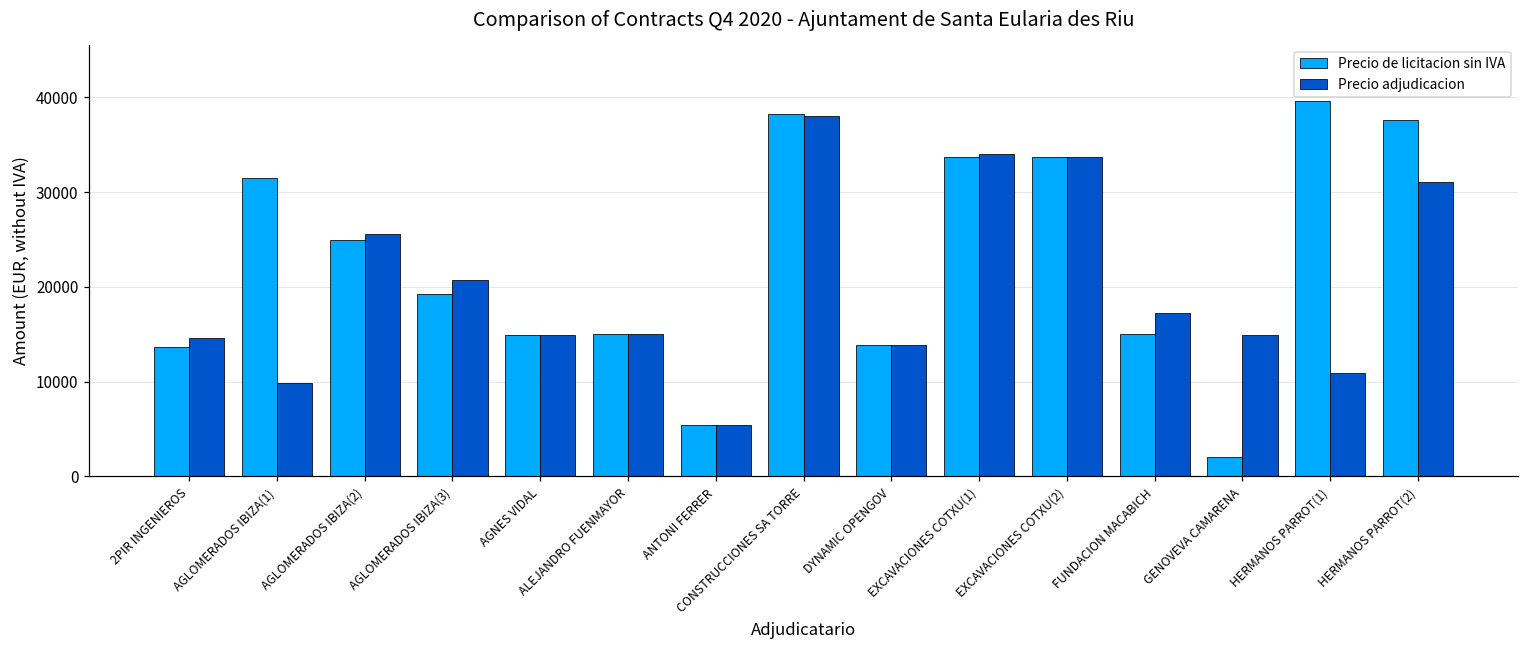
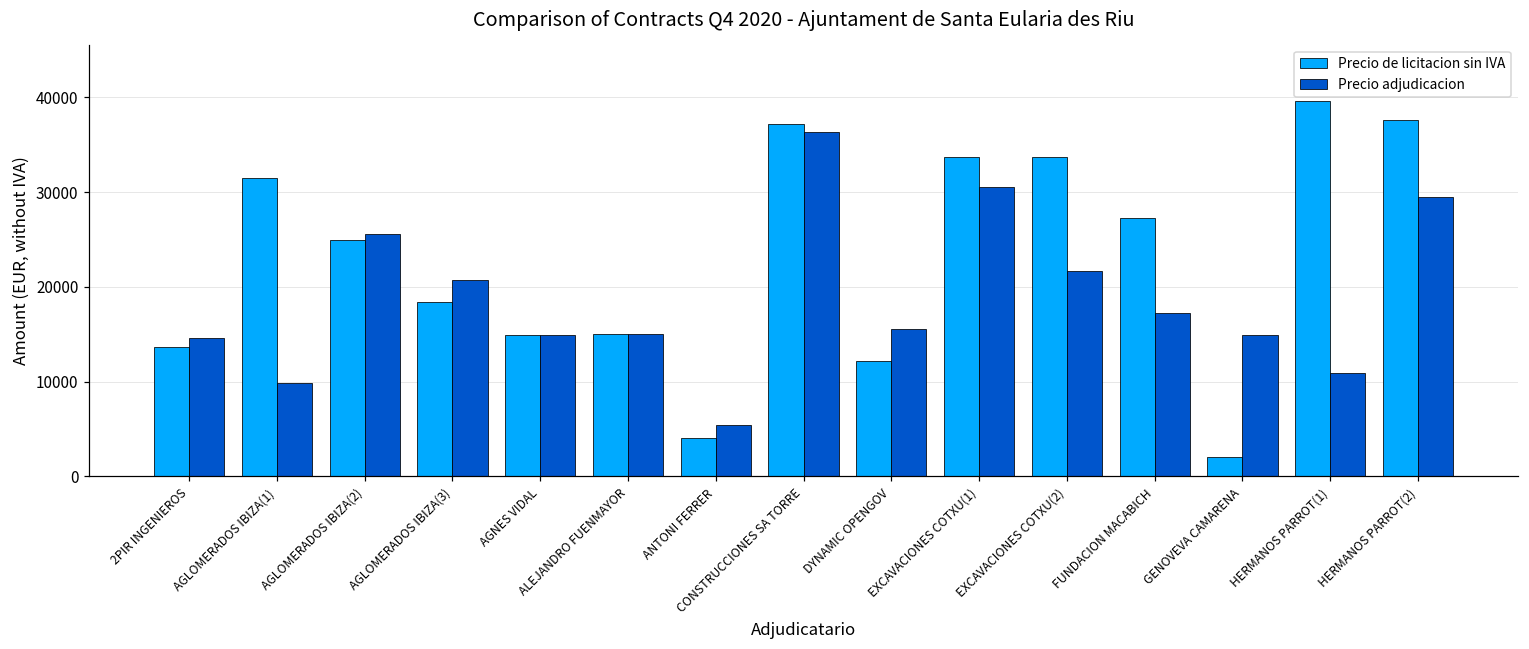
  {
    "Precio de licitacion sin IVA": {
      "2PIR INGENIEROS": 14000,
      "AGLOMERADOS IBIZA(1)": 31000,
      "AGLOMERADOS IBIZA(2)": 25000,
-     "AGLOMERADOS IBIZA(3)": 19000,
+     "AGLOMERADOS IBIZA(3)": 18000,
      "AGNES VIDAL": 15000,
      "ALEJANDRO FUENMAYOR": 15000,
-     "ANTONI FERRER": 5000,
-     "CONSTRUCCIONES SA TORRE": 38000,
-     "DYNAMIC OPENGOV": 14000,
+     "ANTONI FERRER": 4000,
+     "CONSTRUCCIONES SA TORRE": 37000,
+     "DYNAMIC OPENGOV": 12000,
      "EXCAVACIONES COTXU(1)": 34000,
      "EXCAVACIONES COTXU(2)": 34000,
-     "FUNDACION MACABICH": 15000,
+     "FUNDACION MACABICH": 27000,
      "GENOVEVA CAMARENA": 2000,
      "HERMANOS PARROT(1)": 40000,
      "HERMANOS PARROT(2)": 38000
    },
    "Precio adjudicacion": {
      "2PIR INGENIEROS": 15000,
      "AGLOMERADOS IBIZA(1)": 10000,
      "AGLOMERADOS IBIZA(2)": 26000,
      "AGLOMERADOS IBIZA(3)": 21000,
      "AGNES VIDAL": 15000,
      "ALEJANDRO FUENMAYOR": 15000,
      "ANTONI FERRER": 5000,
-     "CONSTRUCCIONES SA TORRE": 38000,
-     "DYNAMIC OPENGOV": 14000,
-     "EXCAVACIONES COTXU(1)": 34000,
-     "EXCAVACIONES COTXU(2)": 34000,
+     "CONSTRUCCIONES SA TORRE": 36000,
+     "DYNAMIC OPENGOV": 16000,
+     "EXCAVACIONES COTXU(1)": 31000,
+     "EXCAVACIONES COTXU(2)": 22000,
      "FUNDACION MACABICH": 17000,
      "GENOVEVA CAMARENA": 15000,
      "HERMANOS PARROT(1)": 11000,
-     "HERMANOS PARROT(2)": 31000
+     "HERMANOS PARROT(2)": 30000
    }
  }
